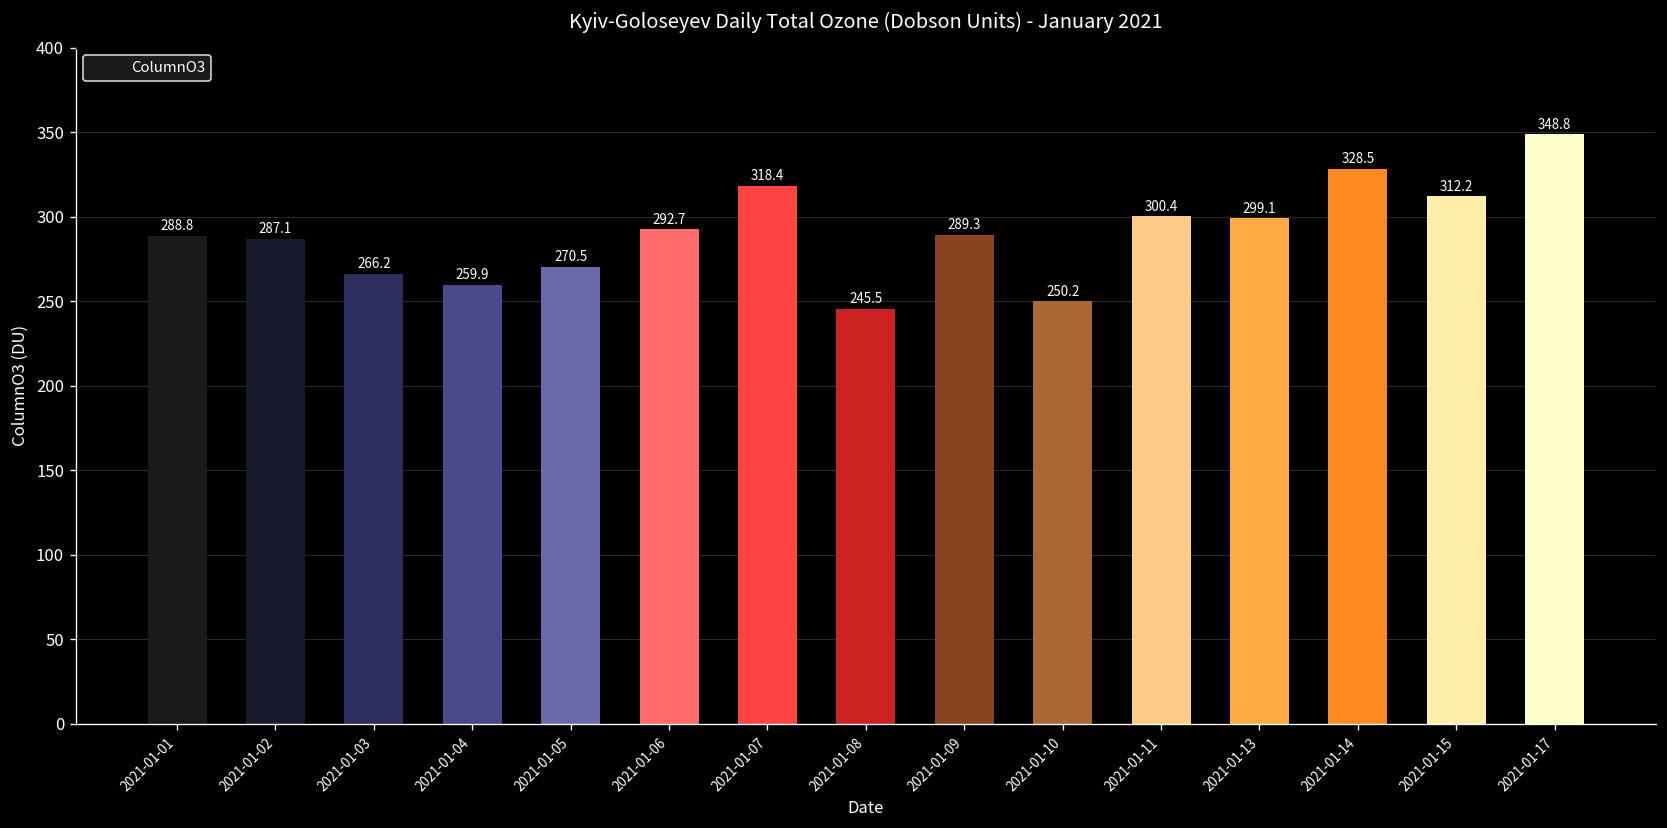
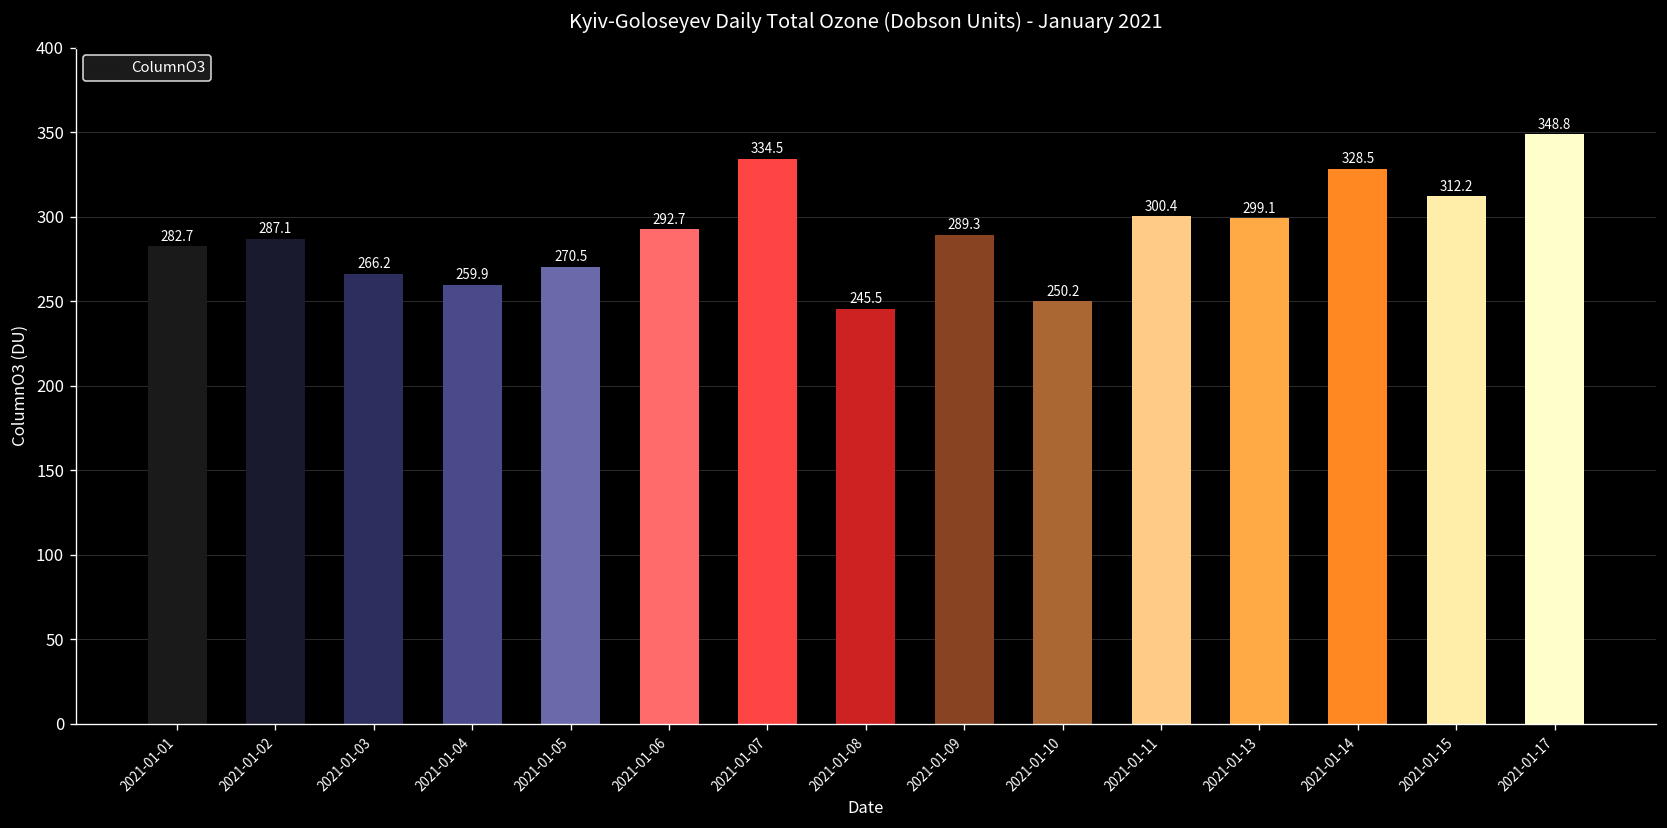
  {
-   "2021-01-01": 288.8,
+   "2021-01-01": 282.7,
    "2021-01-02": 287.1,
    "2021-01-03": 266.2,
    "2021-01-04": 259.9,
    "2021-01-05": 270.5,
    "2021-01-06": 292.7,
-   "2021-01-07": 318.4,
+   "2021-01-07": 334.5,
    "2021-01-08": 245.5,
    "2021-01-09": 289.3,
    "2021-01-10": 250.2,
    "2021-01-11": 300.4,
    "2021-01-13": 299.1,
    "2021-01-14": 328.5,
    "2021-01-15": 312.2,
    "2021-01-17": 348.8
  }
